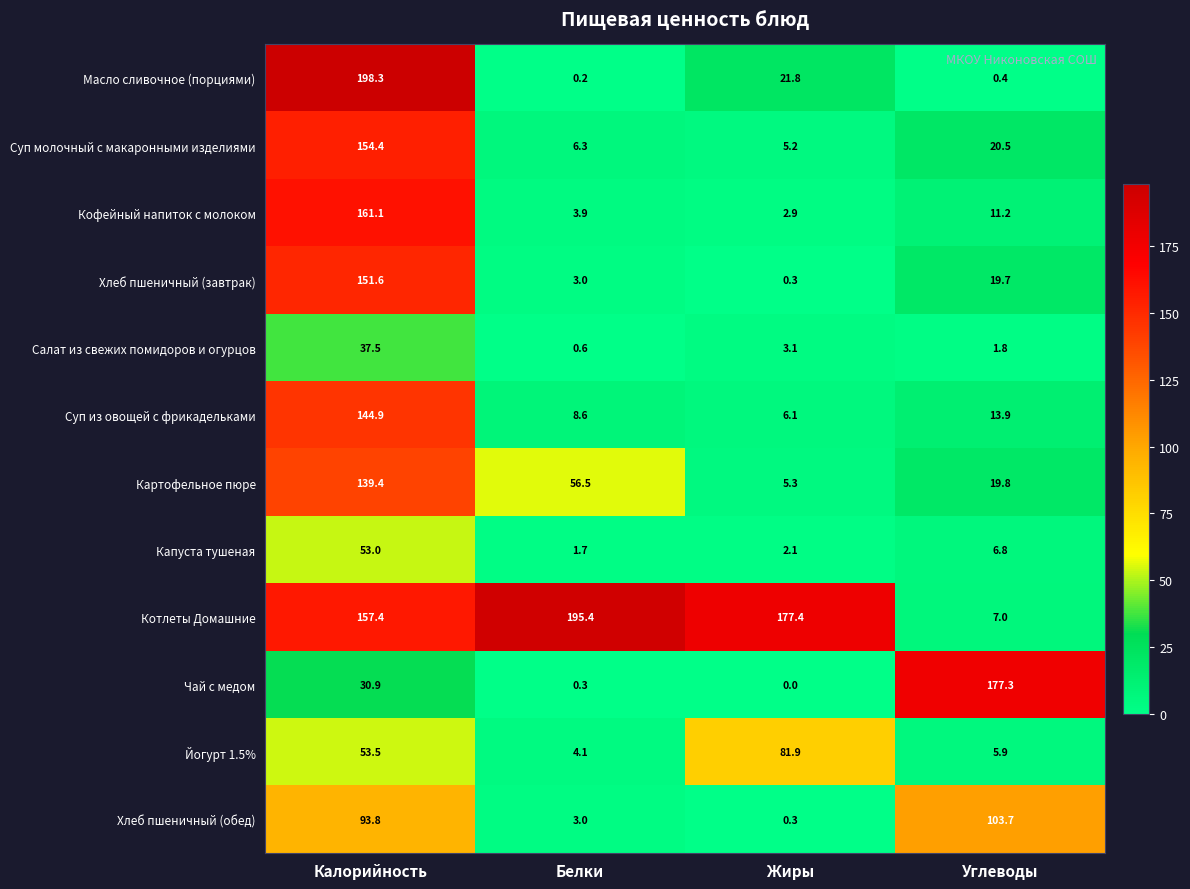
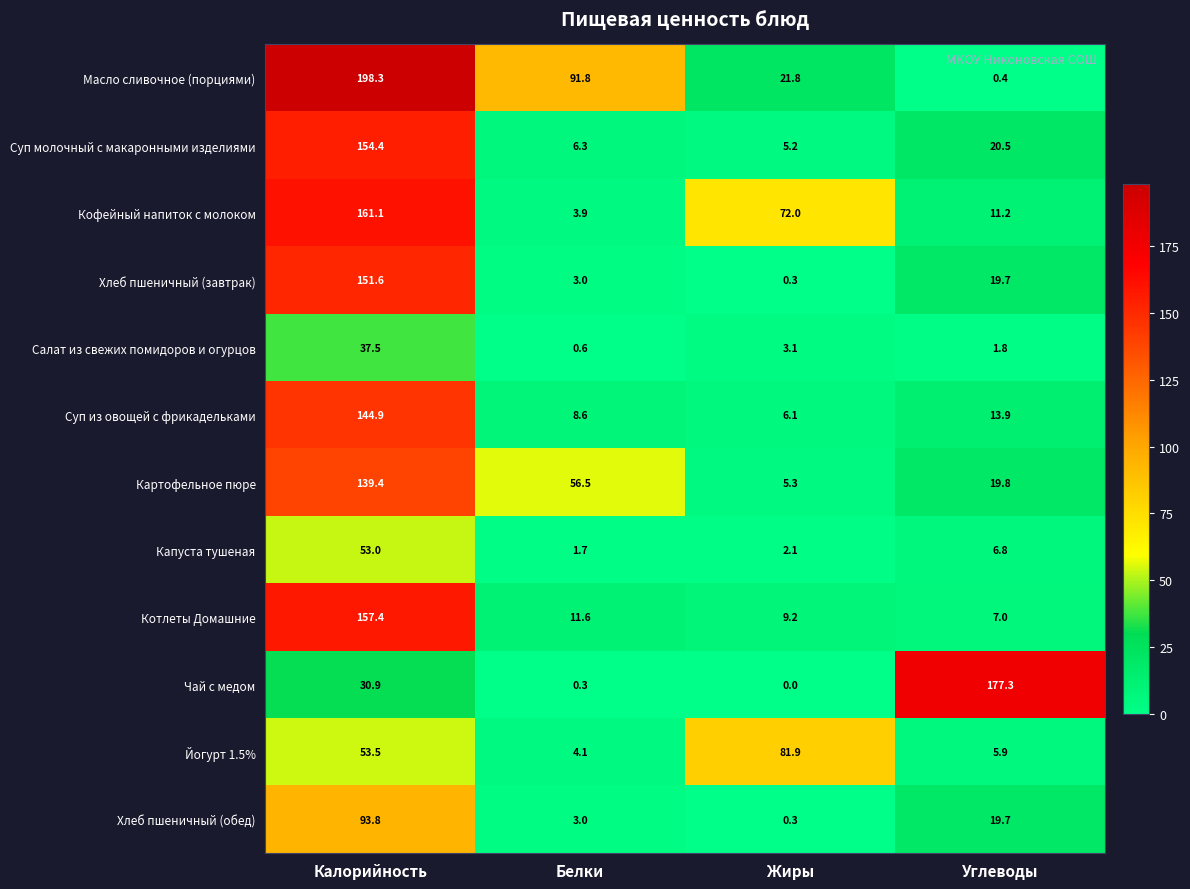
  {
    "Масло сливочное (порциями)": {
      "Калорийность": 198.3,
-     "Белки": 0.2,
+     "Белки": 91.8,
      "Жиры": 21.8
    },
    "Суп молочный с макаронными изделиями": {
      "Калорийность": 154.4,
      "Белки": 6.3,
      "Жиры": 5.2,
      "Углеводы": 20.5
    },
    "Кофейный напиток с молоком": {
      "Калорийность": 161.1,
      "Белки": 3.9,
-     "Жиры": 2.9,
+     "Жиры": 72.0,
      "Углеводы": 11.2
    },
    "Хлеб пшеничный (завтрак)": {
      "Калорийность": 151.6,
      "Белки": 3.0,
      "Жиры": 0.3,
      "Углеводы": 19.7
    },
    "Салат из свежих помидоров и огурцов": {
      "Калорийность": 37.5,
      "Белки": 0.6,
      "Жиры": 3.1,
      "Углеводы": 1.8
    },
    "Суп из овощей с фрикадельками": {
      "Калорийность": 144.9,
      "Белки": 8.6,
      "Жиры": 6.1,
      "Углеводы": 13.9
    },
    "Картофельное пюре": {
      "Калорийность": 139.4,
      "Белки": 56.5,
      "Жиры": 5.3,
      "Углеводы": 19.8
    },
    "Капуста тушеная": {
      "Калорийность": 53.0,
      "Белки": 1.7,
      "Жиры": 2.1,
      "Углеводы": 6.8
    },
    "Котлеты Домашние": {
      "Калорийность": 157.4,
-     "Белки": 195.4,
-     "Жиры": 177.4,
+     "Белки": 11.6,
+     "Жиры": 9.2,
      "Углеводы": 7.0
    },
    "Чай с медом": {
      "Калорийность": 30.9,
      "Белки": 0.3,
      "Жиры": 0.0,
      "Углеводы": 177.3
    },
    "Йогурт 1.5%": {
      "Калорийность": 53.5,
      "Белки": 4.1,
      "Жиры": 81.9,
      "Углеводы": 5.9
    },
    "Хлеб пшеничный (обед)": {
      "Калорийность": 93.8,
      "Белки": 3.0,
      "Жиры": 0.3,
-     "Углеводы": 103.7
+     "Углеводы": 19.7
    }
  }
